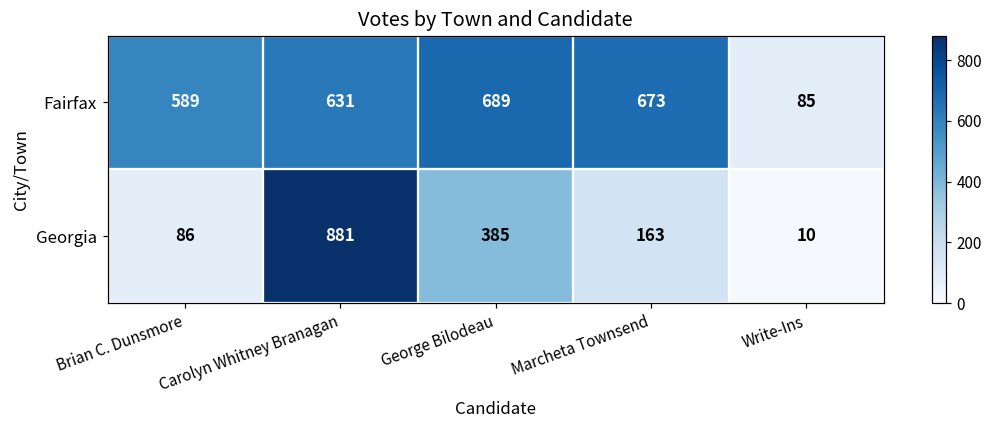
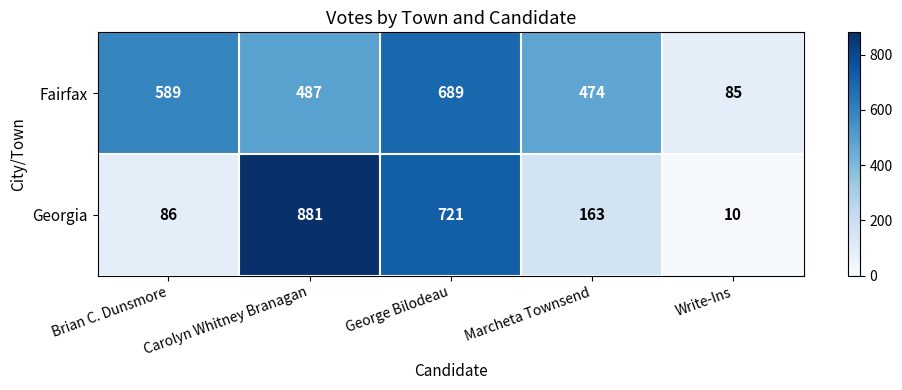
  {
    "Fairfax": {
      "Brian C. Dunsmore": 589,
-     "Carolyn Whitney Branagan": 631,
+     "Carolyn Whitney Branagan": 487,
      "George Bilodeau": 689,
-     "Marcheta Townsend": 673,
+     "Marcheta Townsend": 474,
      "Write-Ins": 85
    },
    "Georgia": {
      "Brian C. Dunsmore": 86,
      "Carolyn Whitney Branagan": 881,
-     "George Bilodeau": 385,
+     "George Bilodeau": 721,
      "Marcheta Townsend": 163,
      "Write-Ins": 10
    }
  }
